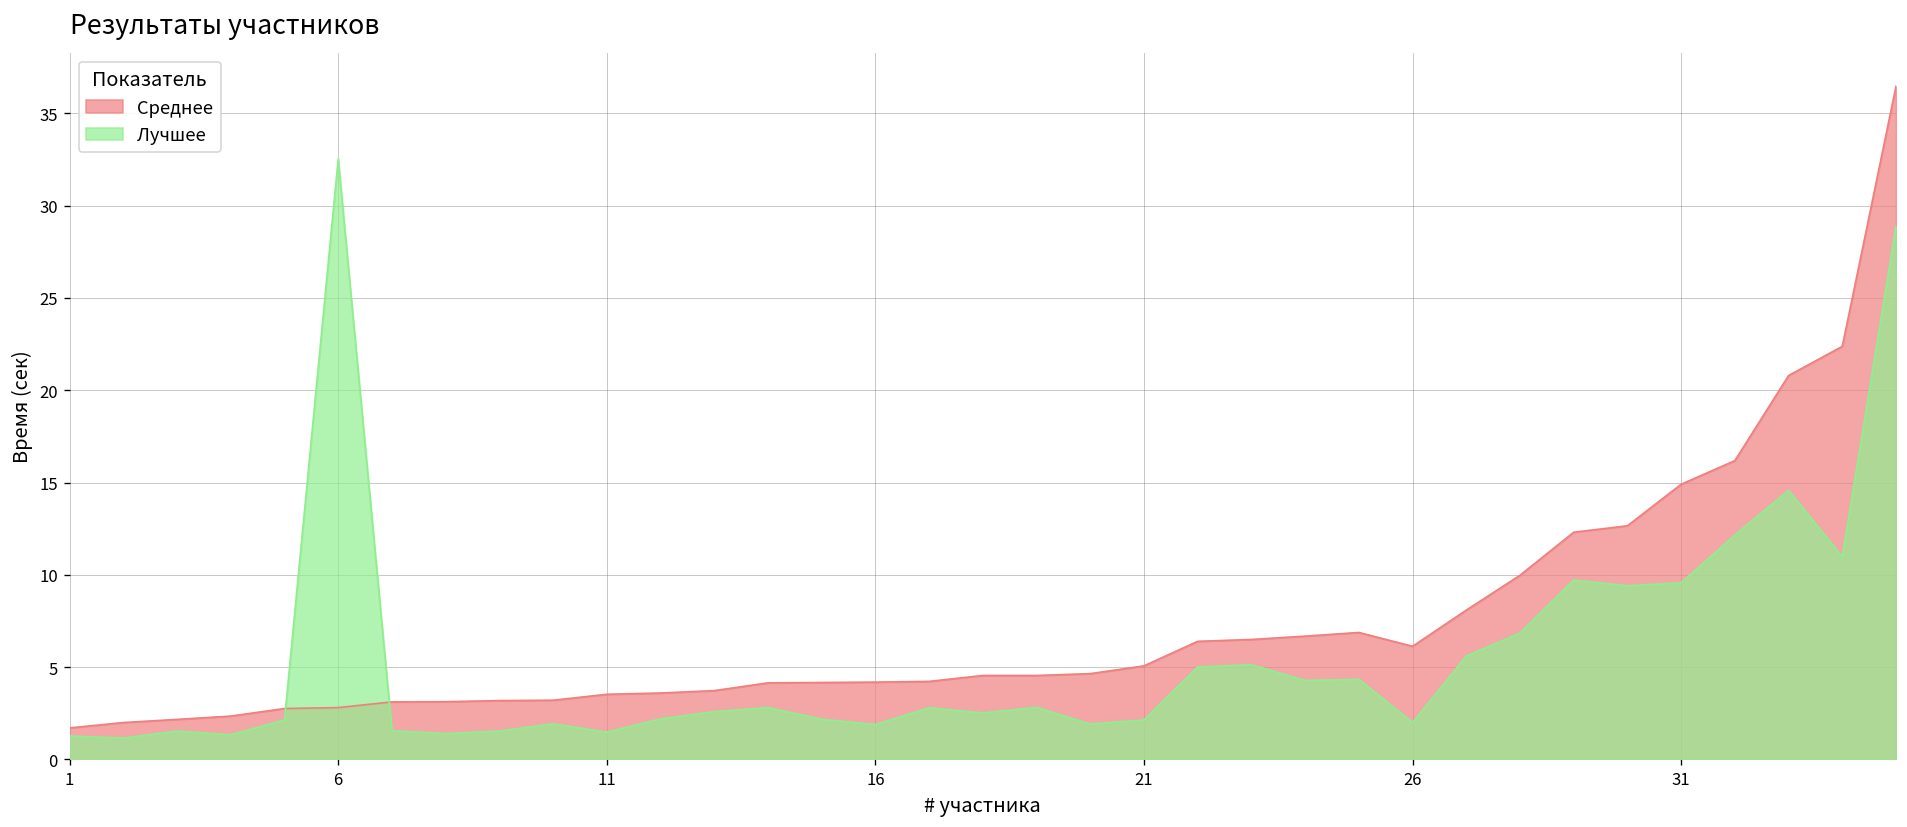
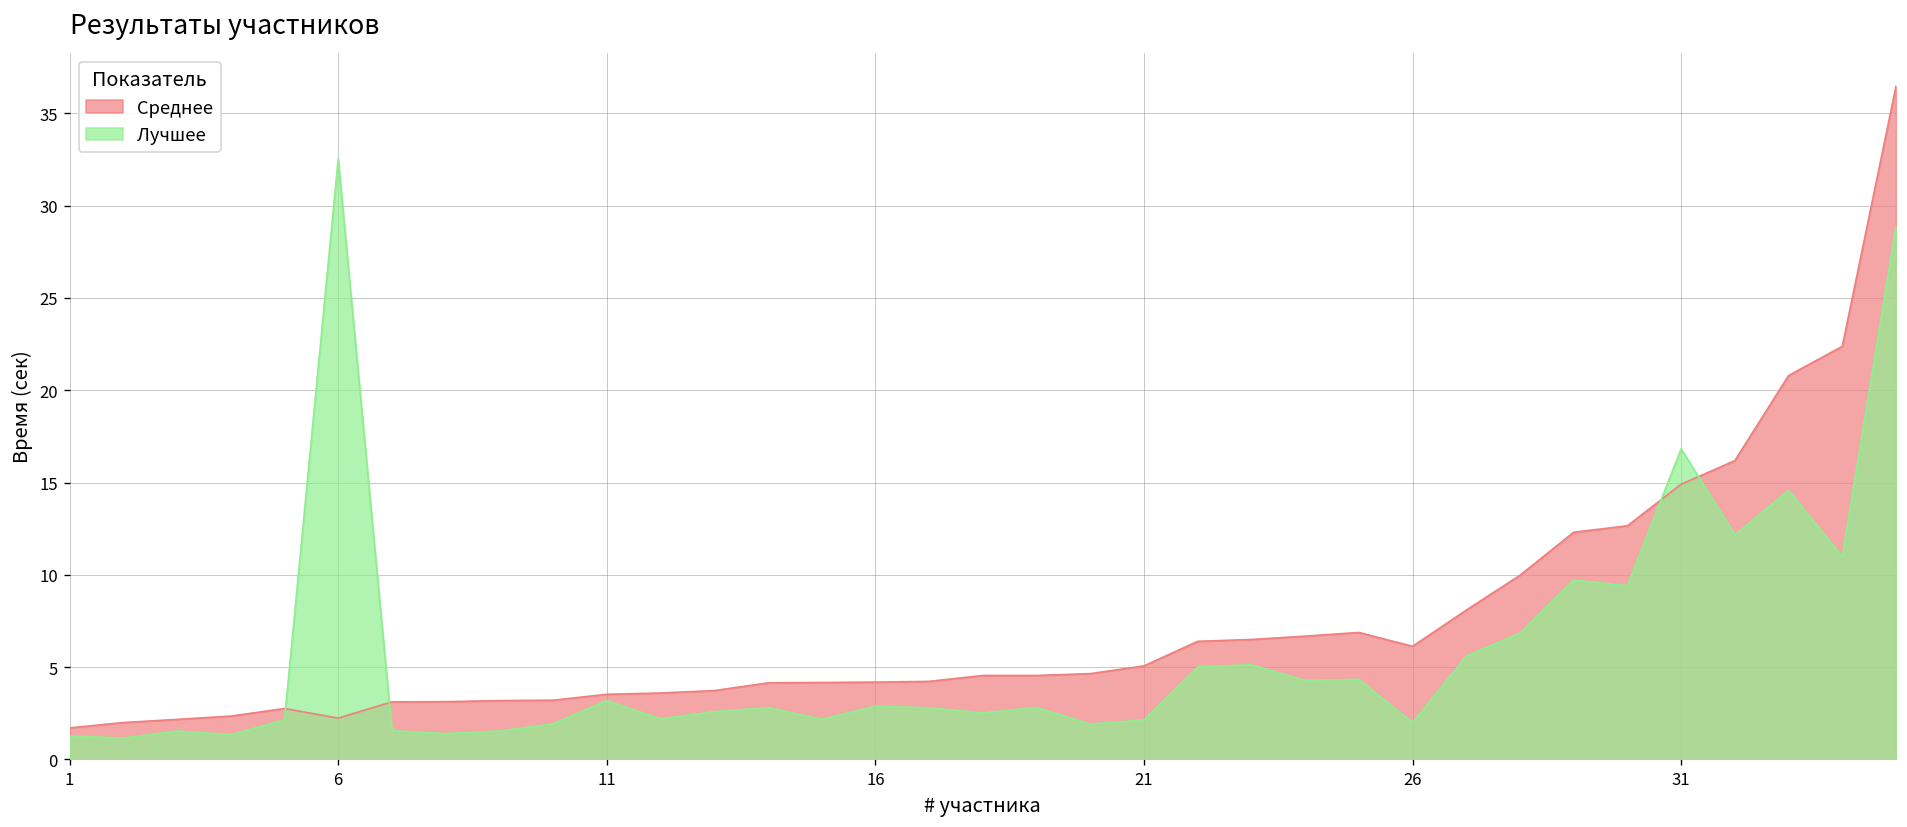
  {
    "Среднее": {
      "1": 1.7,
-     "6": 2.8,
+     "6": 2.2,
      "11": 3.5,
      "16": 4.2,
      "21": 5.1,
      "26": 6.1,
      "31": 14.9
    },
    "Лучшее": {
      "1": 1.3,
      "6": 32.5,
-     "11": 1.5,
-     "16": 1.9,
+     "11": 3.2,
+     "16": 2.9,
      "21": 2.1,
      "26": 2.0,
-     "31": 9.6
+     "31": 16.8
    }
  }
